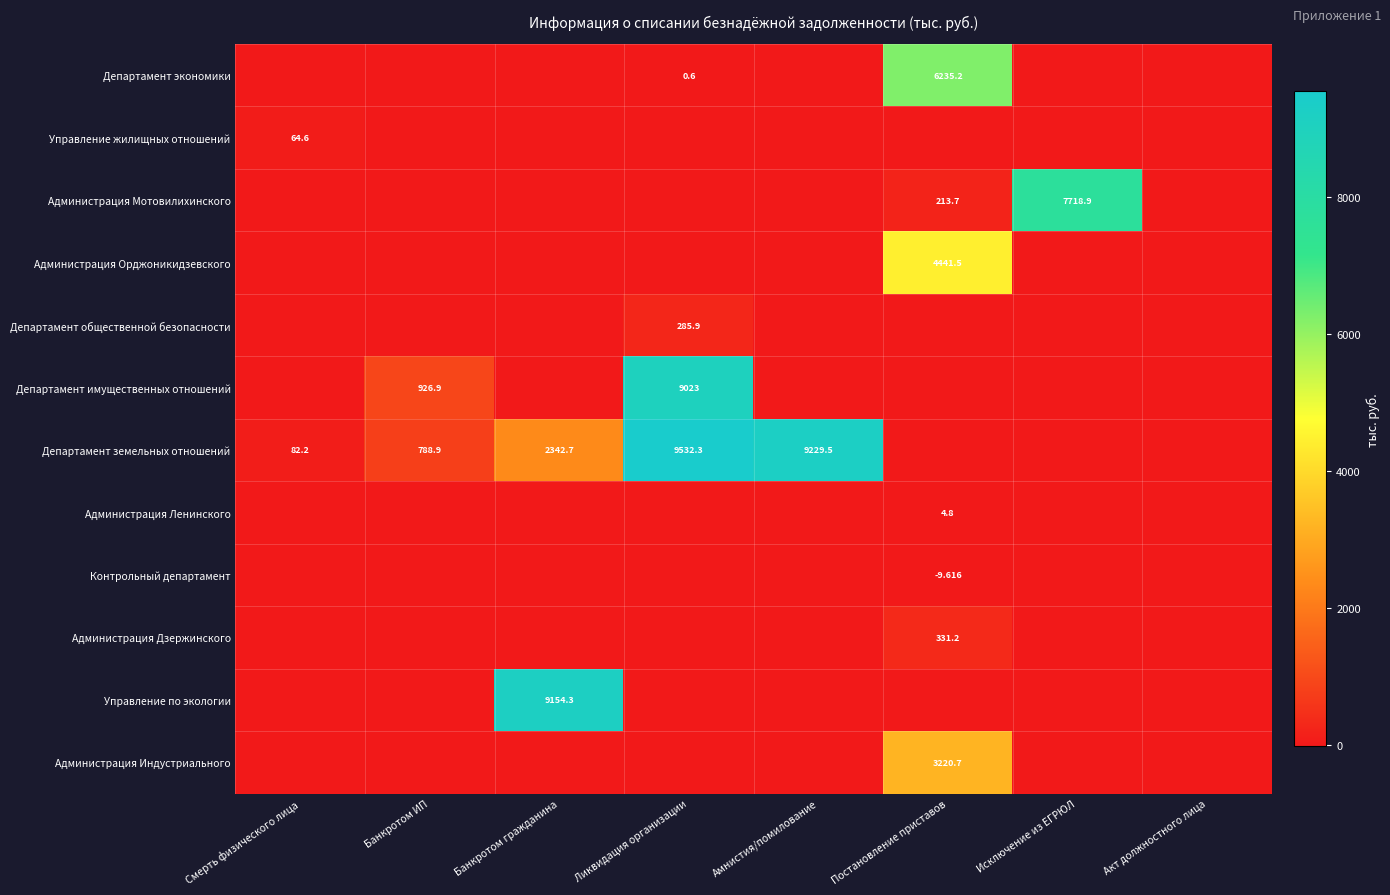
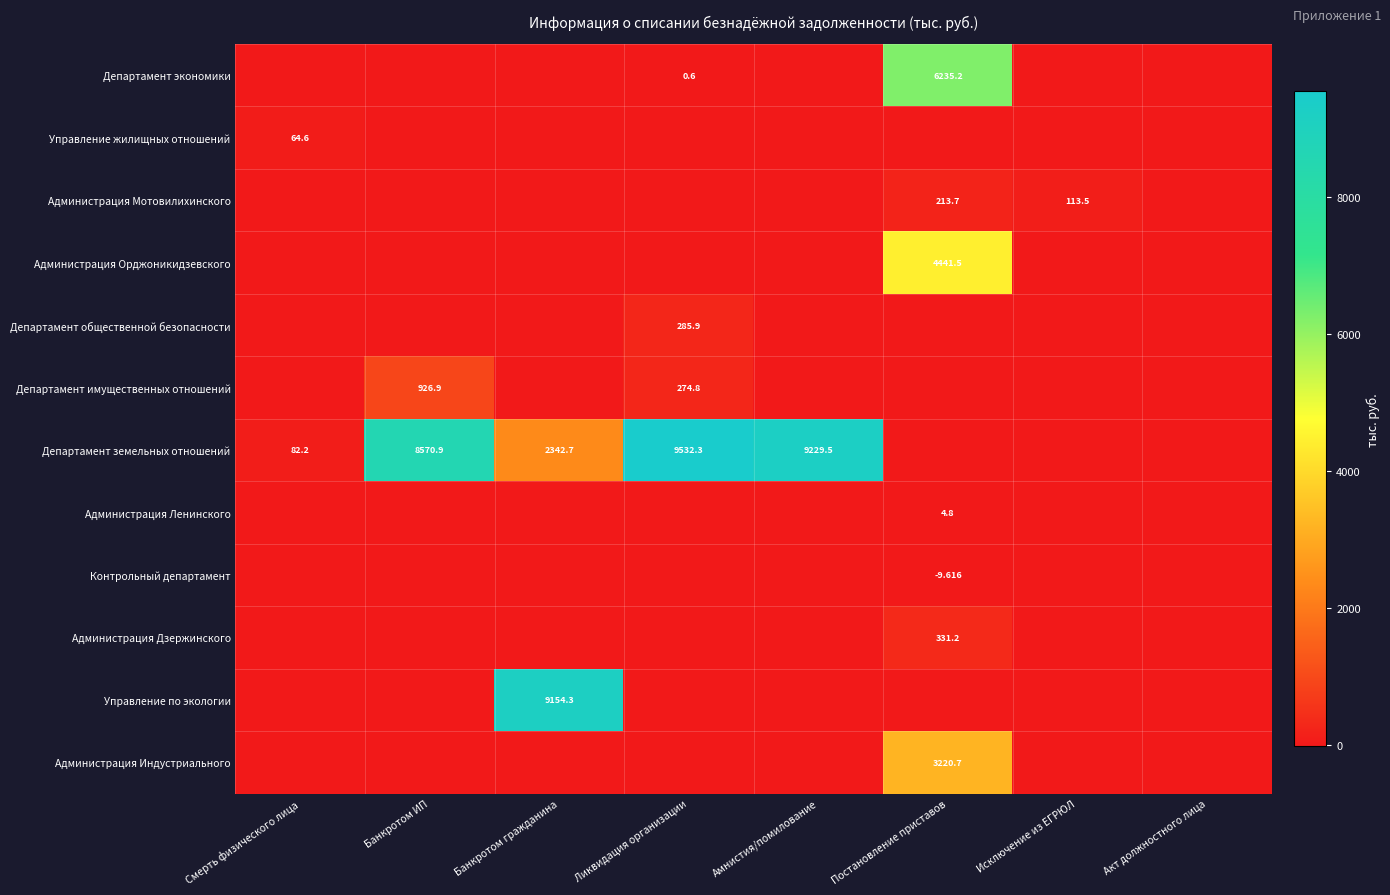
  {
    "Департамент экономики": {
      "Ликвидация организации": 0.6,
      "Постановление приставов": 6235.2
    },
    "Управление жилищных отношений": {
      "Смерть физического лица": 64.6
    },
    "Администрация Мотовилихинского": {
      "Постановление приставов": 213.7,
-     "Исключение из ЕГРЮЛ": 7718.9
+     "Исключение из ЕГРЮЛ": 113.5
    },
    "Администрация Орджоникидзевского": {
      "Постановление приставов": 4441.5
    },
    "Департамент общественной безопасности": {
      "Ликвидация организации": 285.9
    },
    "Департамент имущественных отношений": {
      "Банкротом ИП": 926.9,
-     "Ликвидация организации": 9023
+     "Ликвидация организации": 274.8
    },
    "Департамент земельных отношений": {
      "Смерть физического лица": 82.2,
-     "Банкротом ИП": 788.9,
+     "Банкротом ИП": 8570.9,
      "Банкротом гражданина": 2342.7,
      "Ликвидация организации": 9532.3,
      "Амнистия/помилование": 9229.5
    },
    "Администрация Ленинского": {
      "Постановление приставов": 4.8
    },
    "Контрольный департамент": {
      "Постановление приставов": -9.616
    },
    "Администрация Дзержинского": {
      "Постановление приставов": 331.2
    },
    "Управление по экологии": {
      "Банкротом гражданина": 9154.3
    },
    "Администрация Индустриального": {
      "Постановление приставов": 3220.7
    }
  }
